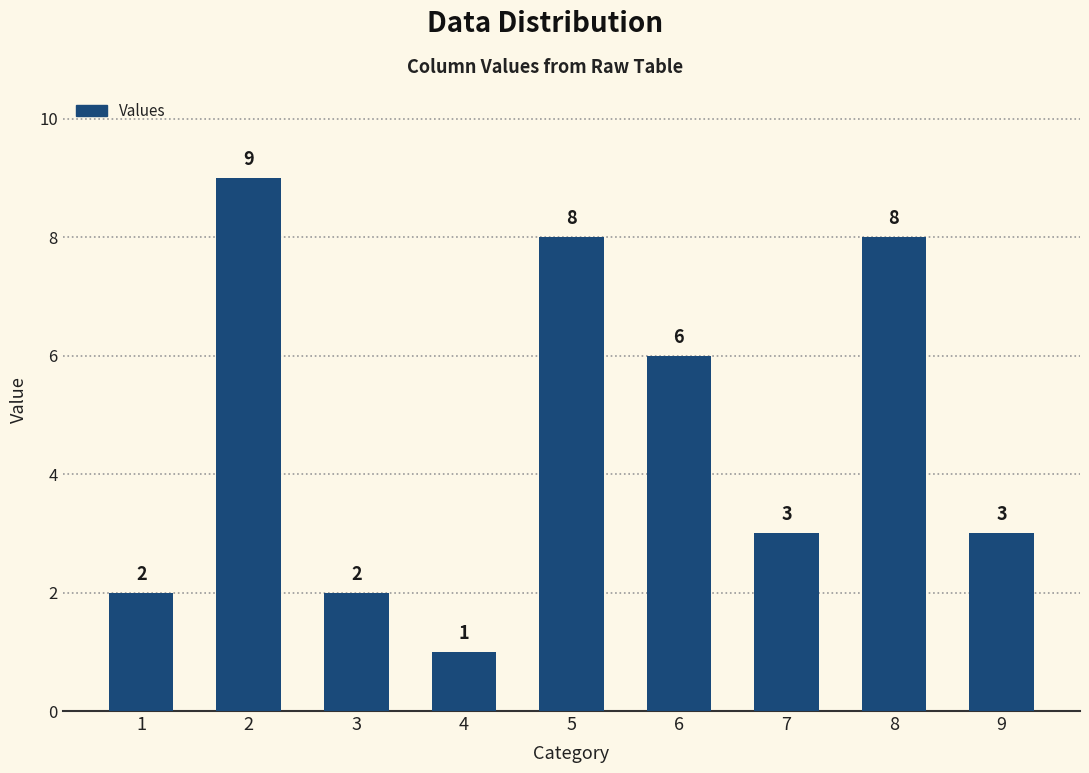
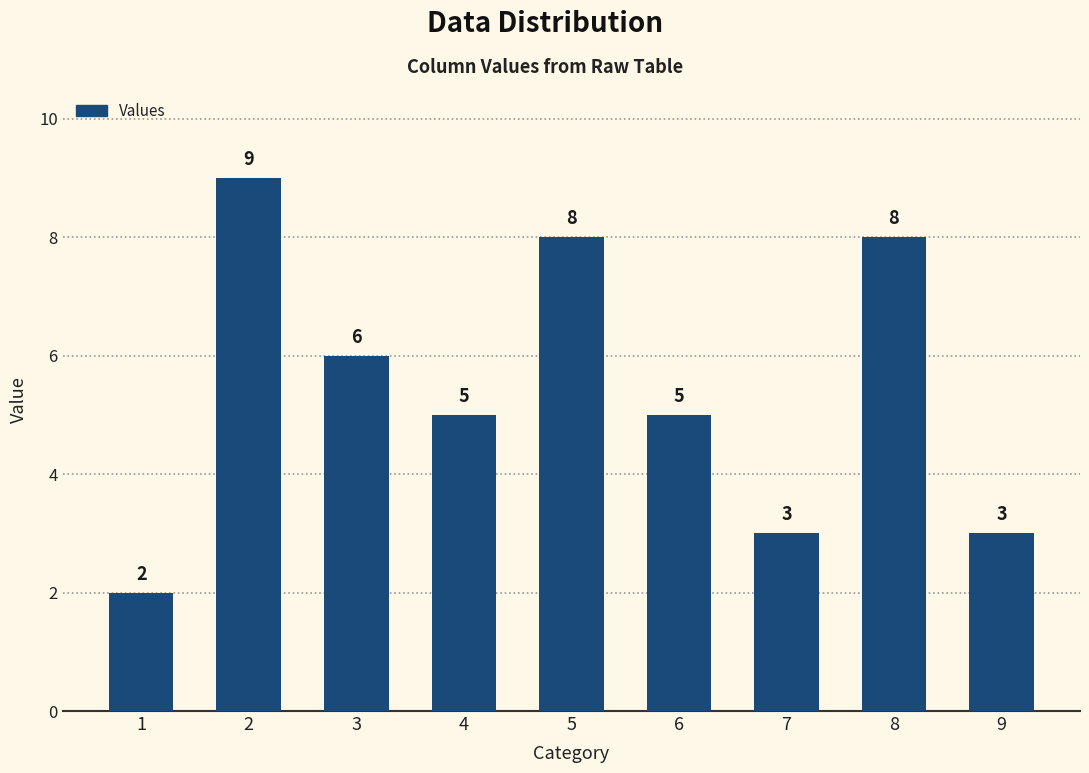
  {
    "1": 2,
    "2": 9,
-   "3": 2,
-   "4": 1,
+   "3": 6,
+   "4": 5,
    "5": 8,
-   "6": 6,
+   "6": 5,
    "7": 3,
    "8": 8,
    "9": 3
  }
